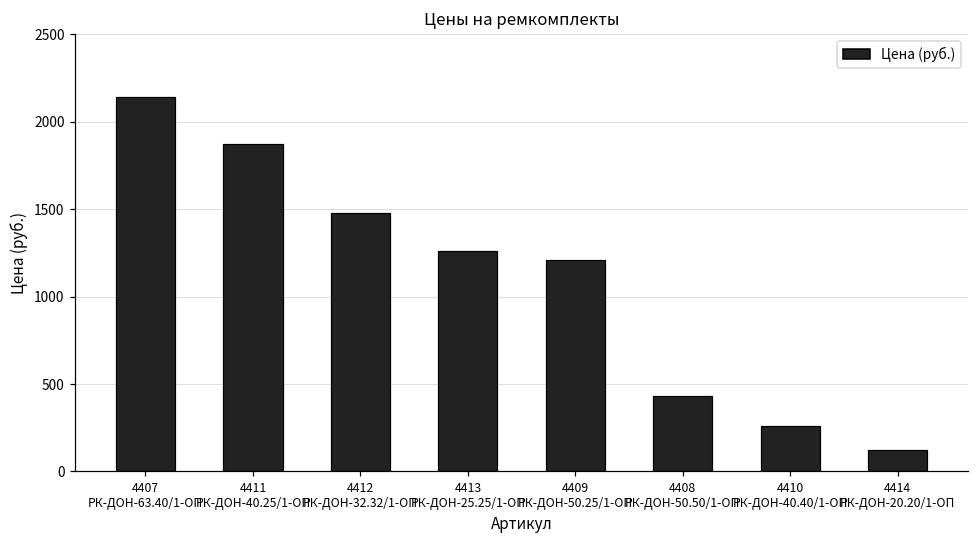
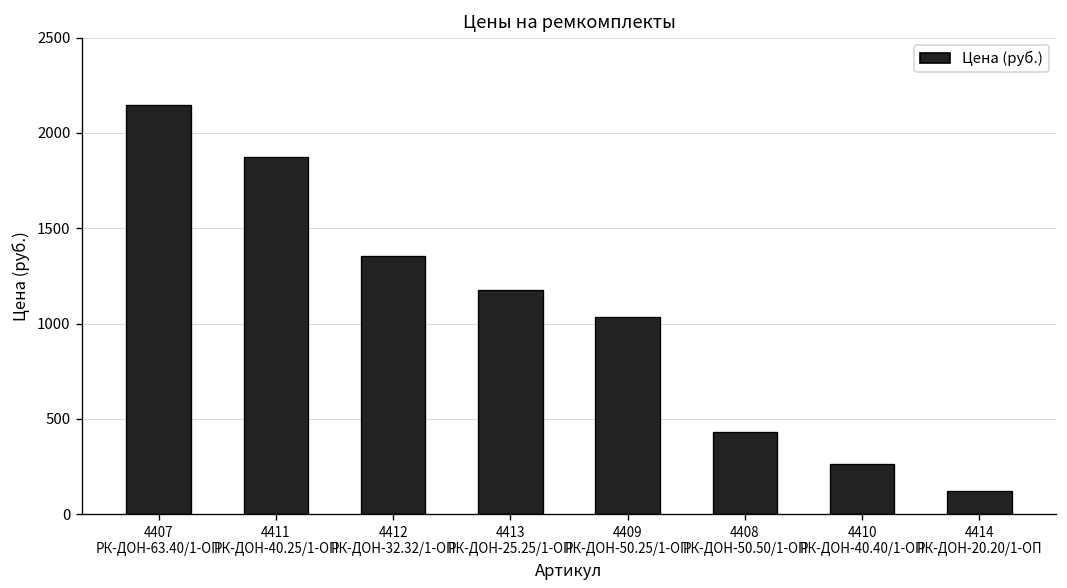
  {
    "4407 РК-ДОН-63.40/1-ОП": 2140,
    "4411 РК-ДОН-40.25/1-ОП": 1870,
-   "4412 РК-ДОН-32.32/1-ОП": 1480,
-   "4413 РК-ДОН-25.25/1-ОП": 1260,
-   "4409 РК-ДОН-50.25/1-ОП": 1210,
+   "4412 РК-ДОН-32.32/1-ОП": 1350,
+   "4413 РК-ДОН-25.25/1-ОП": 1180,
+   "4409 РК-ДОН-50.25/1-ОП": 1040,
    "4408 РК-ДОН-50.50/1-ОП": 430,
    "4410 РК-ДОН-40.40/1-ОП": 260,
    "4414 РК-ДОН-20.20/1-ОП": 120
  }
